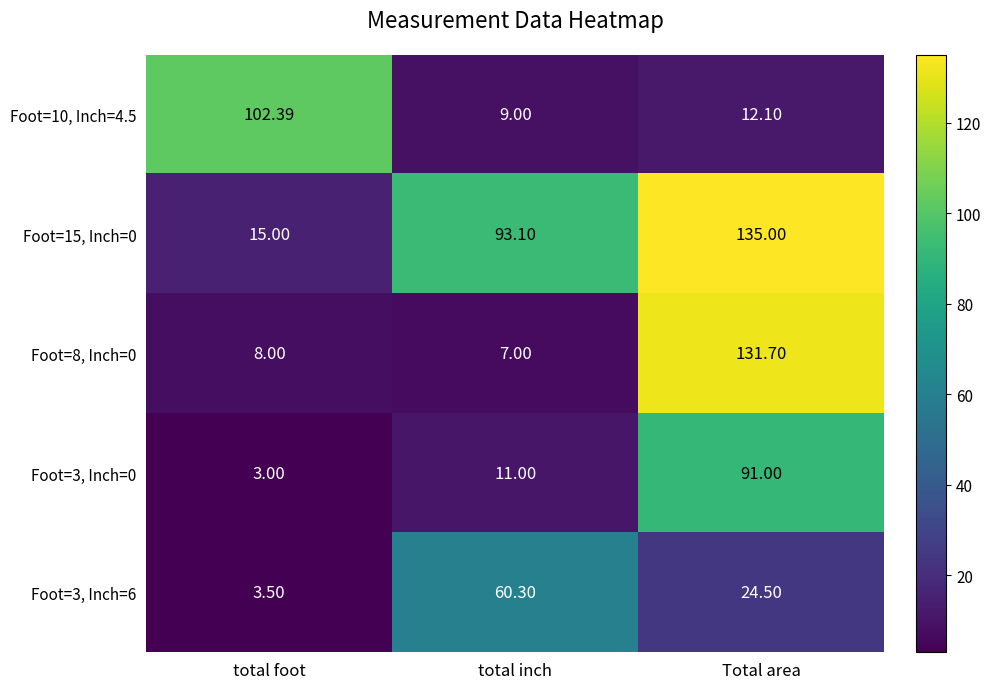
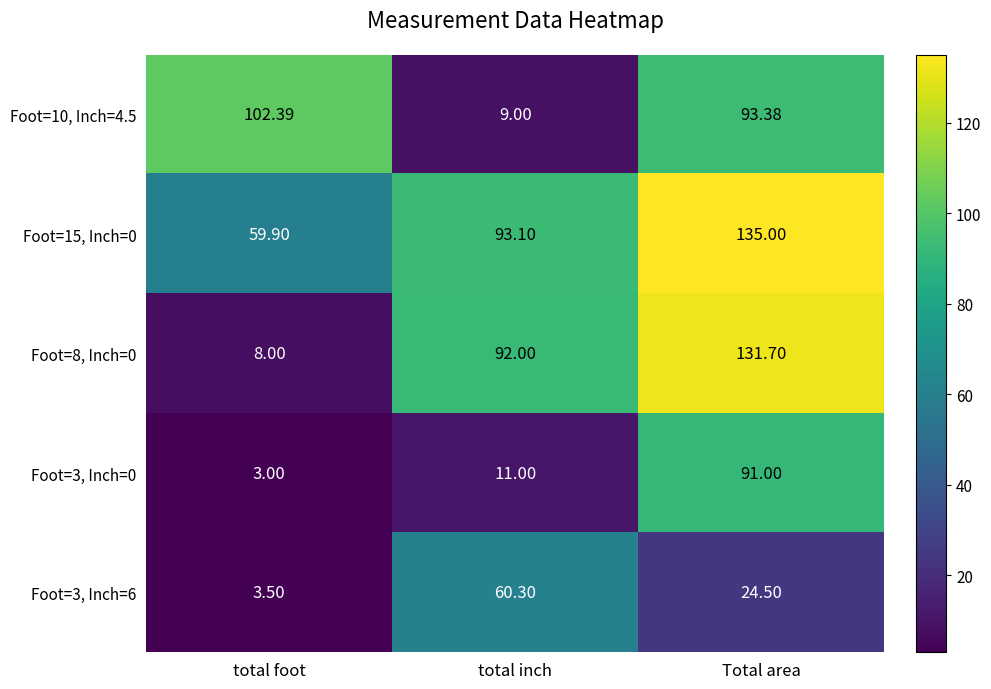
  {
    "Foot=10, Inch=4.5": {
      "total foot": 102.39,
      "total inch": 9.00,
-     "Total area": 12.10
+     "Total area": 93.38
    },
    "Foot=15, Inch=0": {
-     "total foot": 15.00,
+     "total foot": 59.90,
      "total inch": 93.10,
      "Total area": 135.00
    },
    "Foot=8, Inch=0": {
      "total foot": 8.00,
-     "total inch": 7.00,
+     "total inch": 92.00,
      "Total area": 131.70
    },
    "Foot=3, Inch=0": {
      "total foot": 3.00,
      "total inch": 11.00,
      "Total area": 91.00
    },
    "Foot=3, Inch=6": {
      "total foot": 3.50,
      "total inch": 60.30,
      "Total area": 24.50
    }
  }
